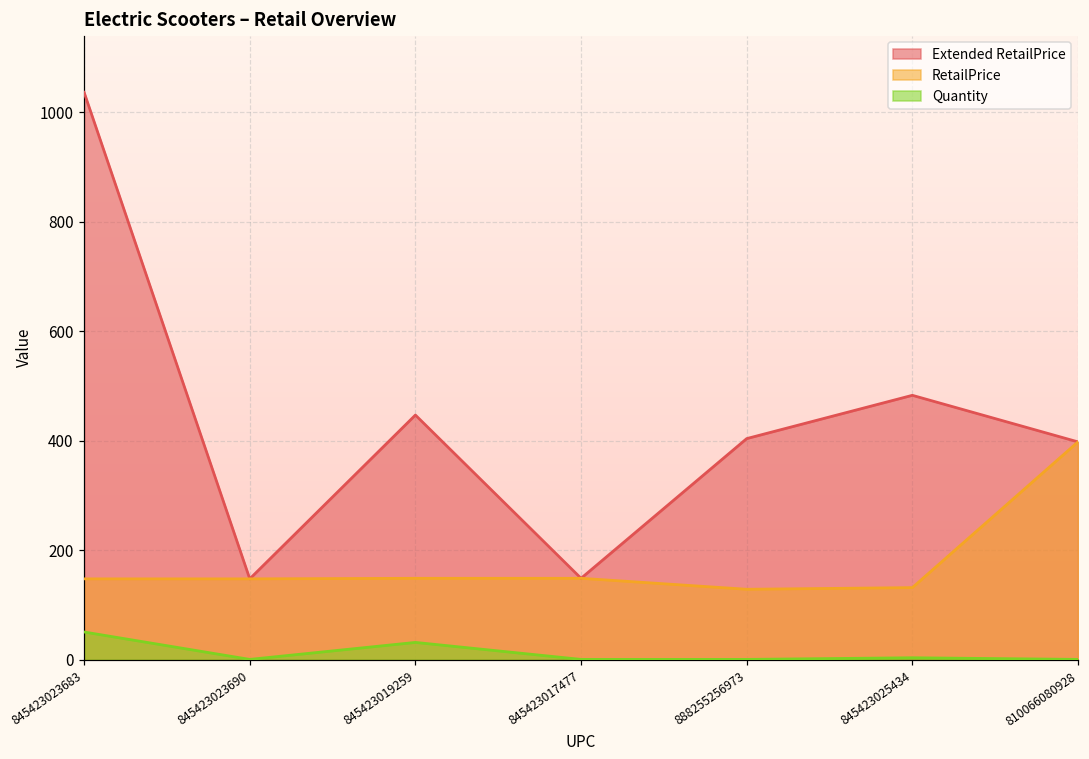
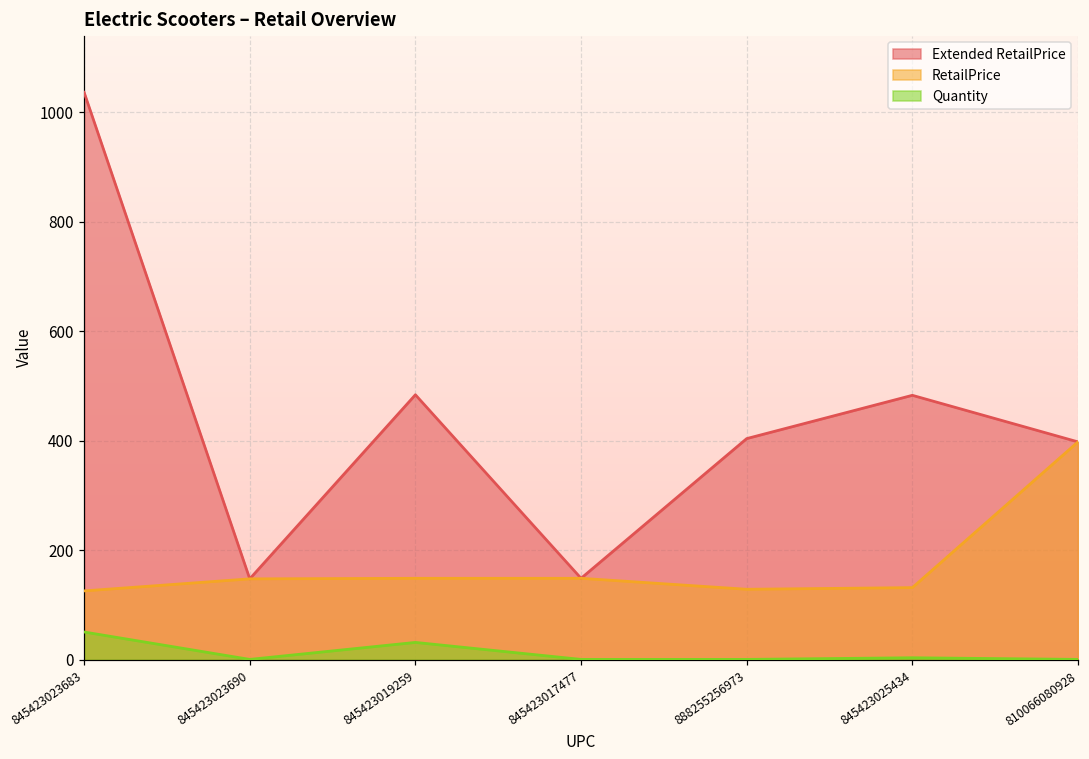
  {
    "Extended RetailPrice": {
      "845423023683": 1040,
-     "845423019259": 450,
+     "845423019259": 480,
      "888255256973": 400,
      "845423025434": 480
    },
    "RetailPrice": {
-     "845423023683": 150,
+     "845423023683": 130,
      "845423019259": 150,
      "888255256973": 130,
      "845423025434": 130
    },
    "Quantity": {
      "845423023683": 50,
      "845423023690": 0,
      "845423019259": 30,
      "845423017477": 0,
      "888255256973": 0,
      "845423025434": 0,
      "810066080928": 0
    }
  }
